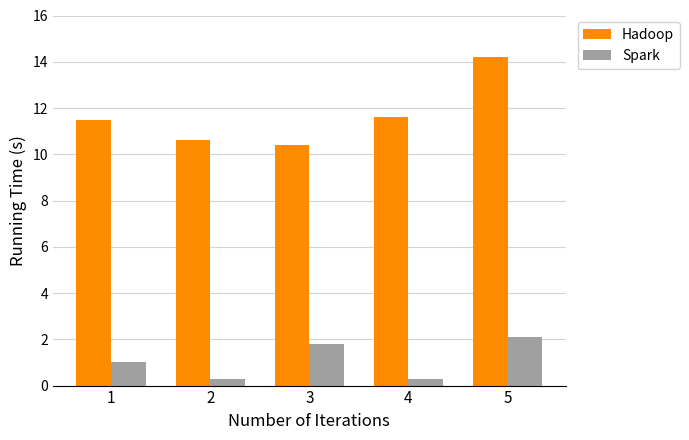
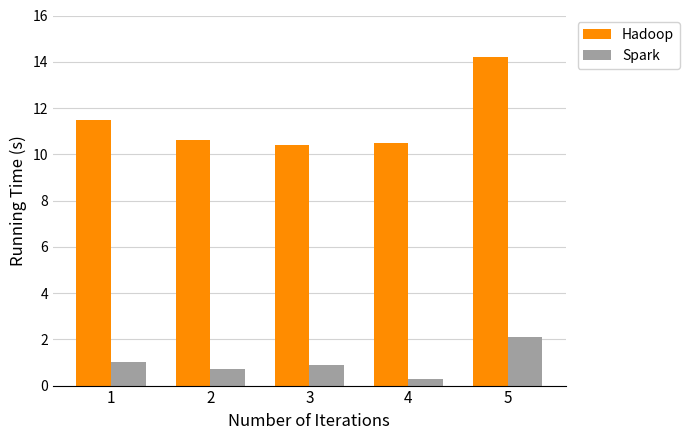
  {
    "Hadoop": {
      "1": 11.5,
      "2": 10.6,
      "3": 10.4,
-     "4": 11.6,
+     "4": 10.5,
      "5": 14.2
    },
    "Spark": {
      "1": 1.0,
-     "2": 0.3,
-     "3": 1.8,
+     "2": 0.7,
+     "3": 0.9,
      "4": 0.3,
      "5": 2.1
    }
  }
